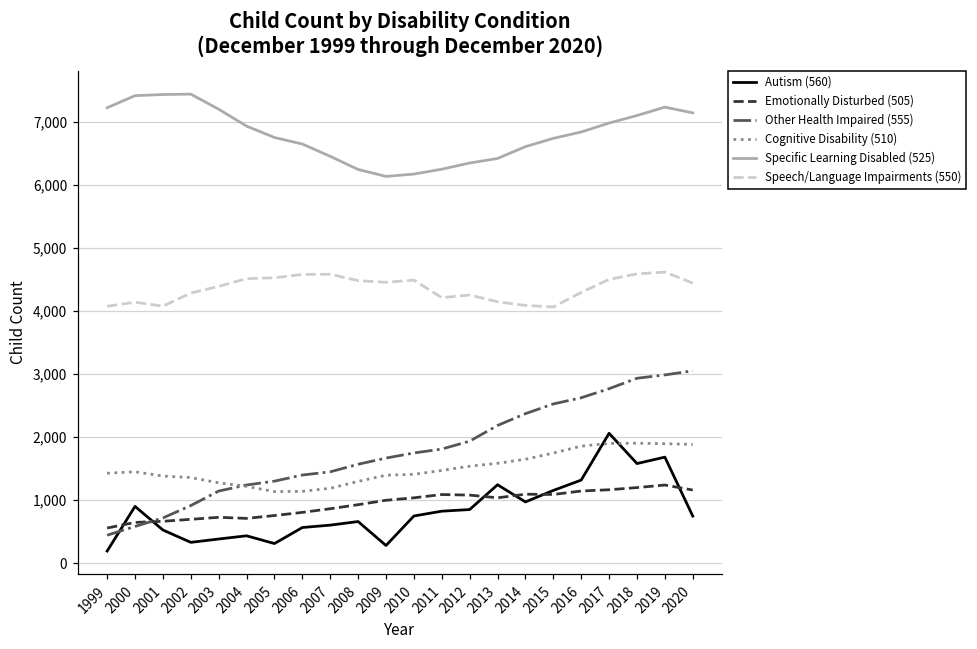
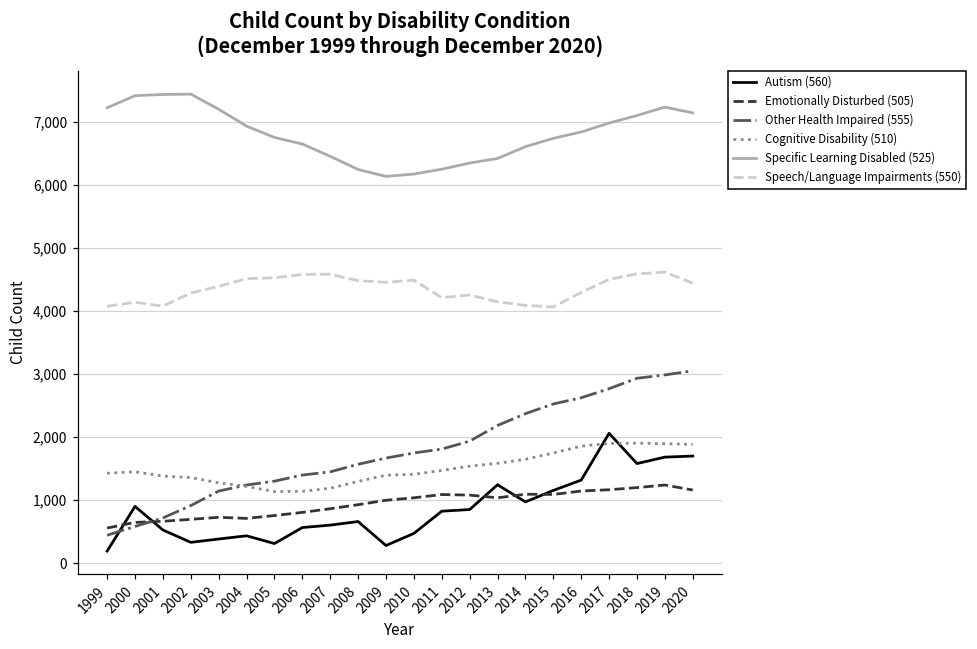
  {
    "Autism (560)": {
      "1999": "200",
      "2000": "900",
      "2001": "500",
      "2002": "300",
      "2003": "400",
      "2004": "400",
      "2005": "300",
      "2006": "600",
      "2007": "600",
      "2008": "700",
      "2009": "300",
-     "2010": "700",
+     "2010": "500",
      "2011": "800",
      "2012": "900",
      "2013": "1,200",
      "2014": "1,000",
      "2015": "1,200",
      "2016": "1,300",
      "2017": "2,100",
      "2018": "1,600",
      "2019": "1,700",
-     "2020": "700"
+     "2020": "1,700"
    }
  }
